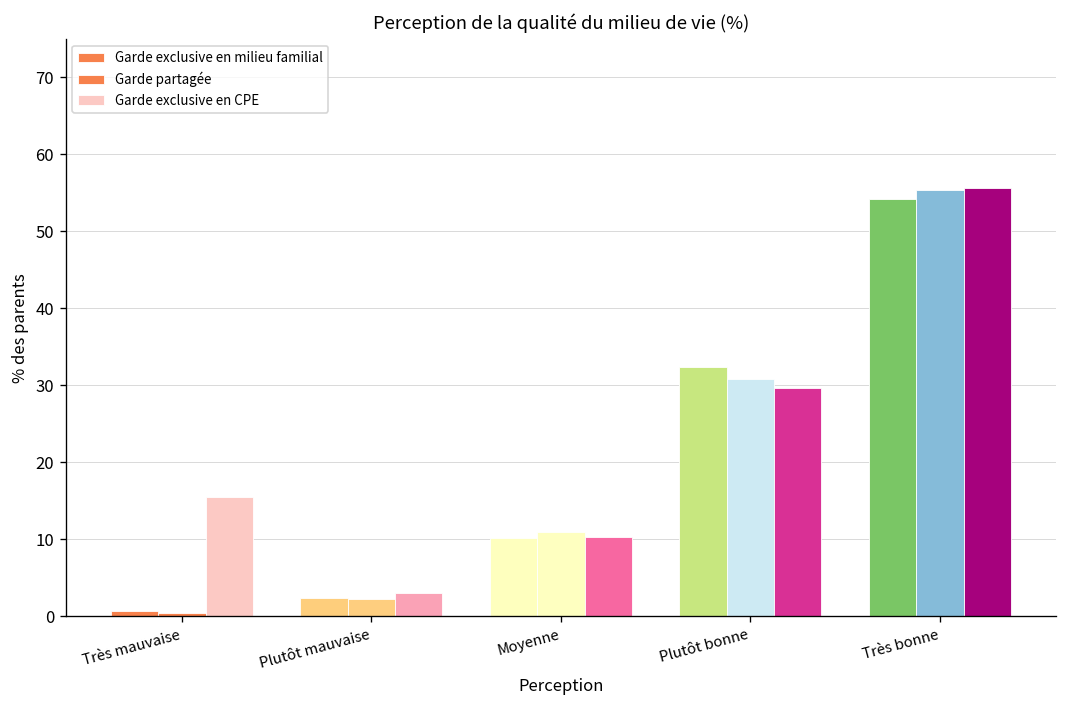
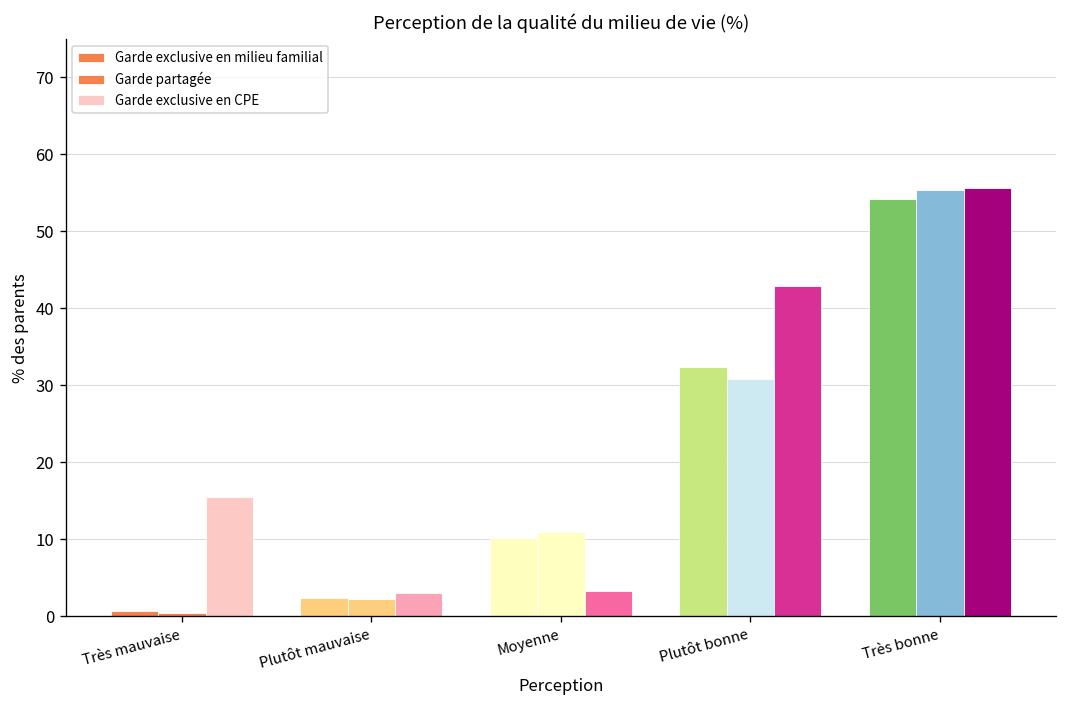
  {
    "Garde exclusive en CPE": {
      "Très mauvaise": 16,
      "Plutôt mauvaise": 3,
-     "Moyenne": 10,
-     "Plutôt bonne": 30,
+     "Moyenne": 3,
+     "Plutôt bonne": 43,
      "Très bonne": 56
    }
  }
